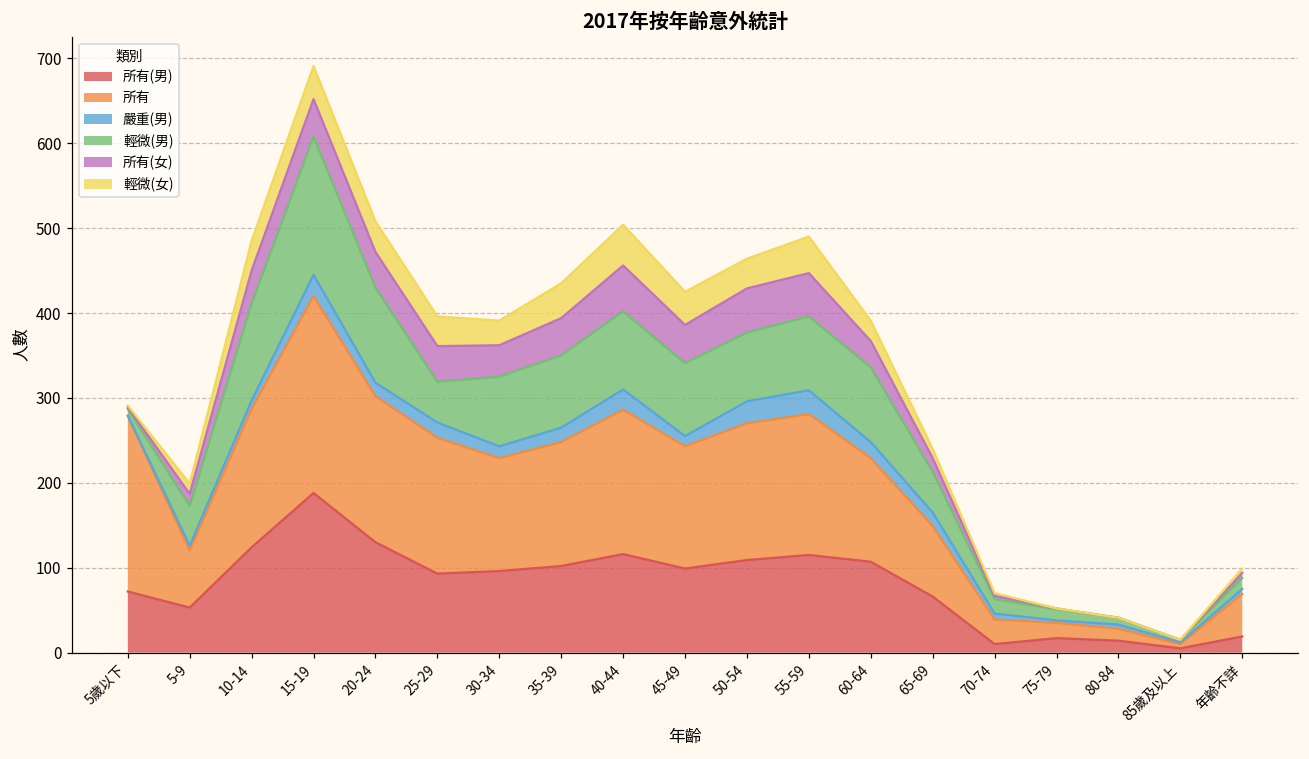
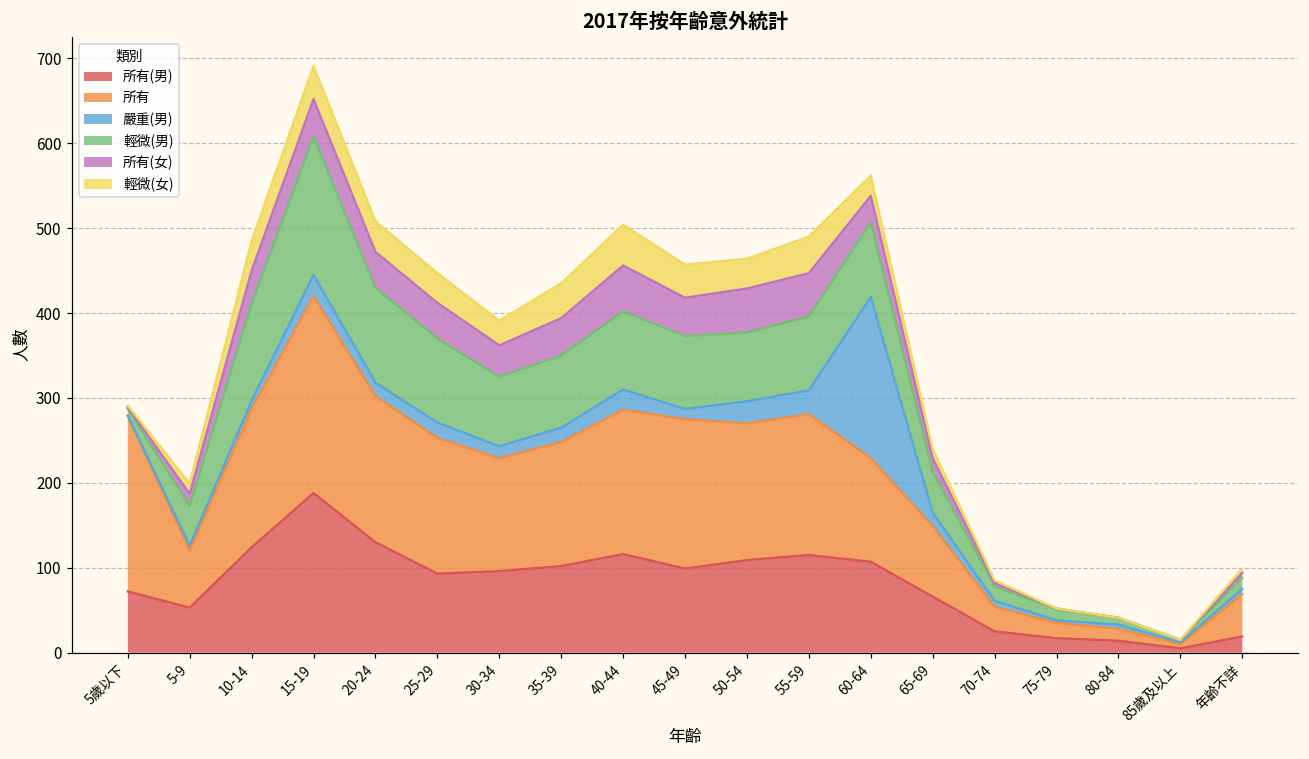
  {
    "所有(男)": {
      "5歲以下": 70,
      "5-9": 50,
      "10-14": 120,
      "15-19": 190,
      "20-24": 130,
      "25-29": 90,
      "30-34": 100,
      "35-39": 100,
      "40-44": 120,
      "45-49": 100,
      "50-54": 110,
      "55-59": 120,
      "60-64": 110,
      "65-69": 70,
-     "70-74": 10,
+     "70-74": 30,
      "75-79": 20,
      "80-84": 10,
      "85歲及以上": 10,
      "年齡不詳": 20
    },
    "所有": {
      "5-9": 70,
      "10-14": 160,
      "15-19": 230,
      "20-24": 170,
      "25-29": 160,
      "30-34": 130,
      "35-39": 150,
      "40-44": 170,
-     "45-49": 140,
+     "45-49": 180,
      "50-54": 160,
      "55-59": 170,
      "60-64": 120,
      "65-69": 80,
      "70-74": 30,
      "80-84": 10,
      "年齡不詳": 50
    },
    "嚴重(男)": {
      "5-9": 10,
      "10-14": 10,
      "15-19": 30,
      "20-24": 20,
      "25-29": 20,
      "30-34": 10,
      "35-39": 20,
      "40-44": 20,
      "45-49": 10,
      "50-54": 30,
      "55-59": 30,
-     "60-64": 20,
+     "60-64": 190,
      "65-69": 20,
      "70-74": 10,
      "80-84": 10,
      "年齡不詳": 10
    },
    "輕微(男)": {
      "5-9": 50,
      "10-14": 110,
      "15-19": 160,
      "20-24": 110,
-     "25-29": 50,
+     "25-29": 100,
      "30-34": 80,
      "35-39": 90,
      "40-44": 90,
      "45-49": 90,
      "50-54": 80,
      "55-59": 90,
      "60-64": 90,
      "65-69": 50,
      "70-74": 20,
      "年齡不詳": 10
    },
    "所有(女)": {
      "5-9": 10,
      "10-14": 40,
      "15-19": 40,
      "20-24": 40,
      "25-29": 40,
      "30-34": 40,
      "35-39": 40,
      "40-44": 50,
      "45-49": 50,
      "50-54": 50,
      "55-59": 50,
      "60-64": 30,
      "65-69": 20,
      "年齡不詳": 10
    },
    "輕微(女)": {
      "5-9": 10,
      "10-14": 40,
      "15-19": 40,
      "20-24": 40,
      "25-29": 40,
      "30-34": 30,
      "35-39": 40,
      "40-44": 50,
      "45-49": 40,
      "50-54": 40,
      "55-59": 40,
      "60-64": 20,
      "65-69": 10,
      "年齡不詳": 10
    }
  }
